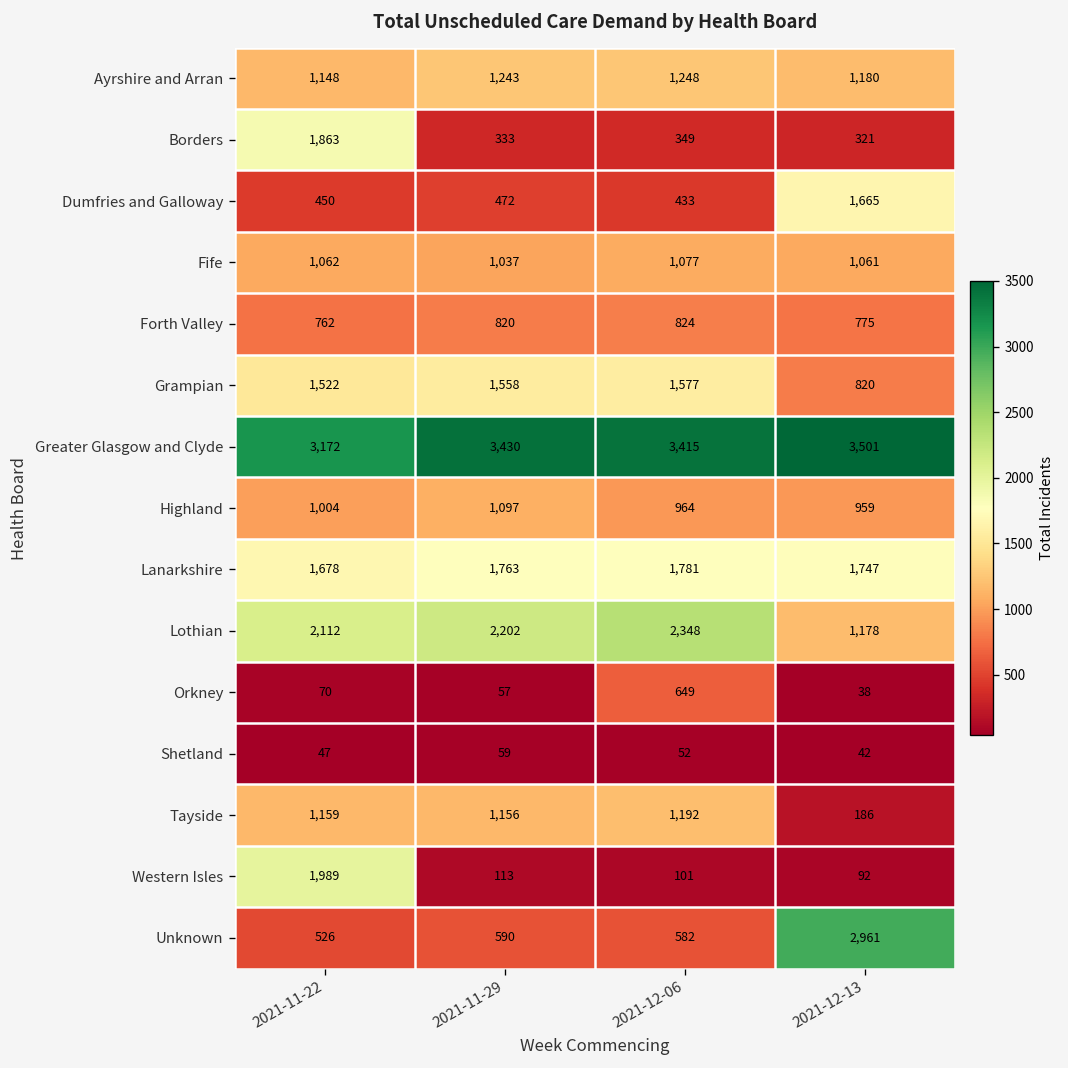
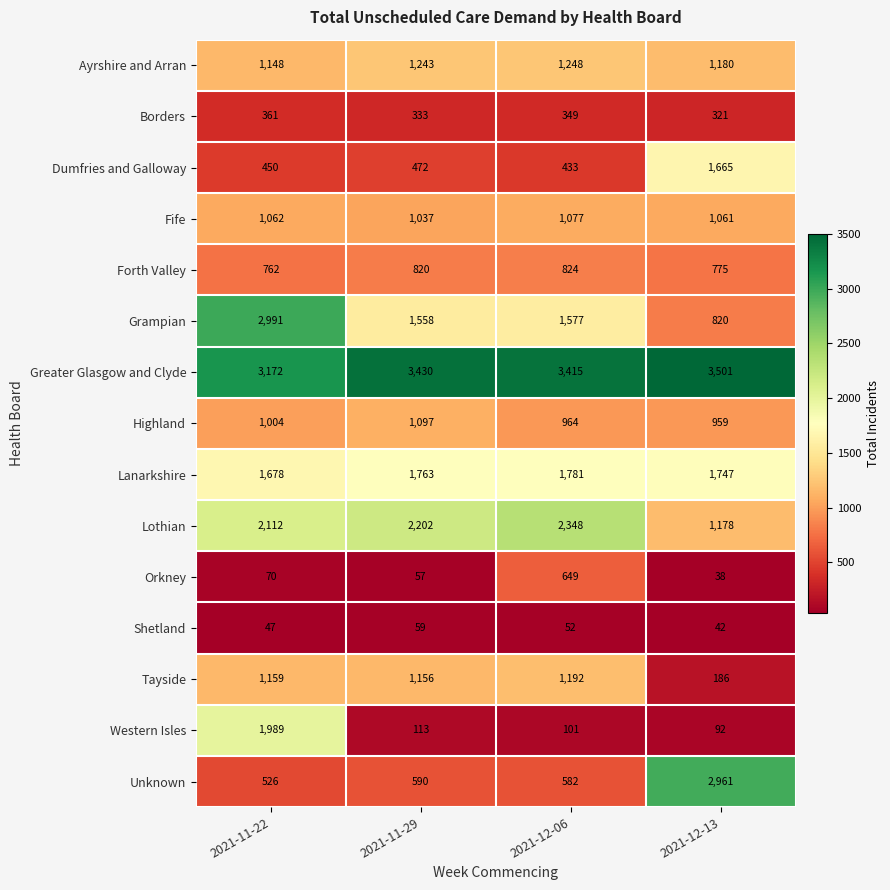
  {
    "Ayrshire and Arran": {
      "2021-11-22": "1,148",
      "2021-11-29": "1,243",
      "2021-12-06": "1,248",
      "2021-12-13": "1,180"
    },
    "Borders": {
-     "2021-11-22": "1,863",
+     "2021-11-22": "361",
      "2021-11-29": "333",
      "2021-12-06": "349",
      "2021-12-13": "321"
    },
    "Dumfries and Galloway": {
      "2021-11-22": "450",
      "2021-11-29": "472",
      "2021-12-06": "433",
      "2021-12-13": "1,665"
    },
    "Fife": {
      "2021-11-22": "1,062",
      "2021-11-29": "1,037",
      "2021-12-06": "1,077",
      "2021-12-13": "1,061"
    },
    "Forth Valley": {
      "2021-11-22": "762",
      "2021-11-29": "820",
      "2021-12-06": "824",
      "2021-12-13": "775"
    },
    "Grampian": {
-     "2021-11-22": "1,522",
+     "2021-11-22": "2,991",
      "2021-11-29": "1,558",
      "2021-12-06": "1,577",
      "2021-12-13": "820"
    },
    "Greater Glasgow and Clyde": {
      "2021-11-22": "3,172",
      "2021-11-29": "3,430",
      "2021-12-06": "3,415",
      "2021-12-13": "3,501"
    },
    "Highland": {
      "2021-11-22": "1,004",
      "2021-11-29": "1,097",
      "2021-12-06": "964",
      "2021-12-13": "959"
    },
    "Lanarkshire": {
      "2021-11-22": "1,678",
      "2021-11-29": "1,763",
      "2021-12-06": "1,781",
      "2021-12-13": "1,747"
    },
    "Lothian": {
      "2021-11-22": "2,112",
      "2021-11-29": "2,202",
      "2021-12-06": "2,348",
      "2021-12-13": "1,178"
    },
    "Orkney": {
      "2021-11-22": "70",
      "2021-11-29": "57",
      "2021-12-06": "649",
      "2021-12-13": "38"
    },
    "Shetland": {
      "2021-11-22": "47",
      "2021-11-29": "59",
      "2021-12-06": "52",
      "2021-12-13": "42"
    },
    "Tayside": {
      "2021-11-22": "1,159",
      "2021-11-29": "1,156",
      "2021-12-06": "1,192",
      "2021-12-13": "186"
    },
    "Western Isles": {
      "2021-11-22": "1,989",
      "2021-11-29": "113",
      "2021-12-06": "101",
      "2021-12-13": "92"
    },
    "Unknown": {
      "2021-11-22": "526",
      "2021-11-29": "590",
      "2021-12-06": "582",
      "2021-12-13": "2,961"
    }
  }
